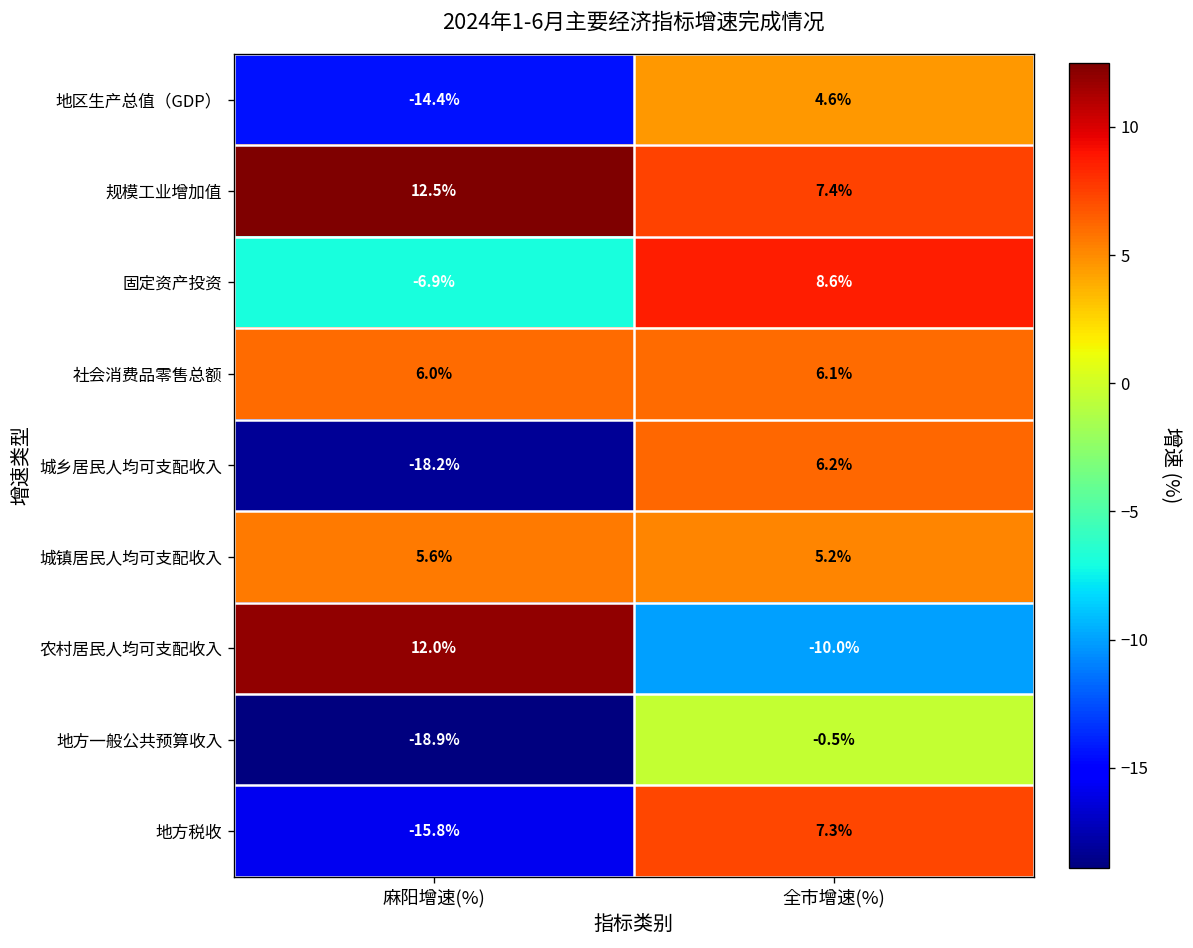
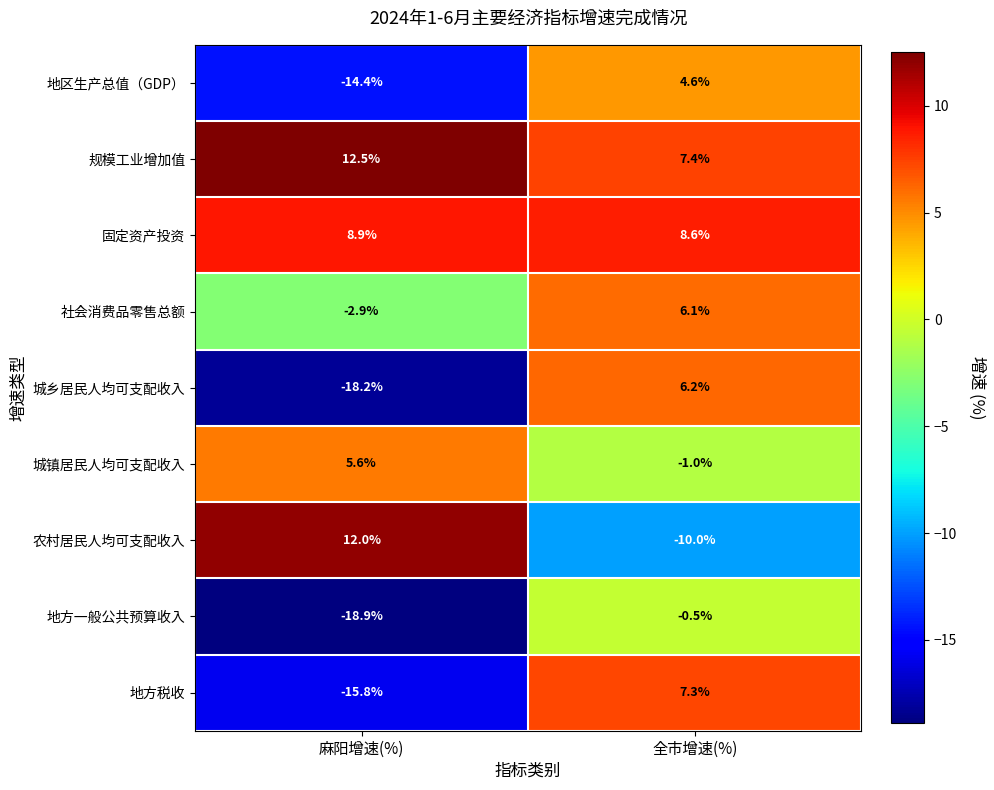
  {
    "地区生产总值（GDP）": {
      "麻阳增速(%)": "-14.4%",
      "全市增速(%)": "4.6%"
    },
    "规模工业增加值": {
      "麻阳增速(%)": "12.5%",
      "全市增速(%)": "7.4%"
    },
    "固定资产投资": {
-     "麻阳增速(%)": "-6.9%",
+     "麻阳增速(%)": "8.9%",
      "全市增速(%)": "8.6%"
    },
    "社会消费品零售总额": {
-     "麻阳增速(%)": "6.0%",
+     "麻阳增速(%)": "-2.9%",
      "全市增速(%)": "6.1%"
    },
    "城乡居民人均可支配收入": {
      "麻阳增速(%)": "-18.2%",
      "全市增速(%)": "6.2%"
    },
    "城镇居民人均可支配收入": {
      "麻阳增速(%)": "5.6%",
-     "全市增速(%)": "5.2%"
+     "全市增速(%)": "-1.0%"
    },
    "农村居民人均可支配收入": {
      "麻阳增速(%)": "12.0%",
      "全市增速(%)": "-10.0%"
    },
    "地方一般公共预算收入": {
      "麻阳增速(%)": "-18.9%",
      "全市增速(%)": "-0.5%"
    },
    "地方税收": {
      "麻阳增速(%)": "-15.8%",
      "全市增速(%)": "7.3%"
    }
  }
